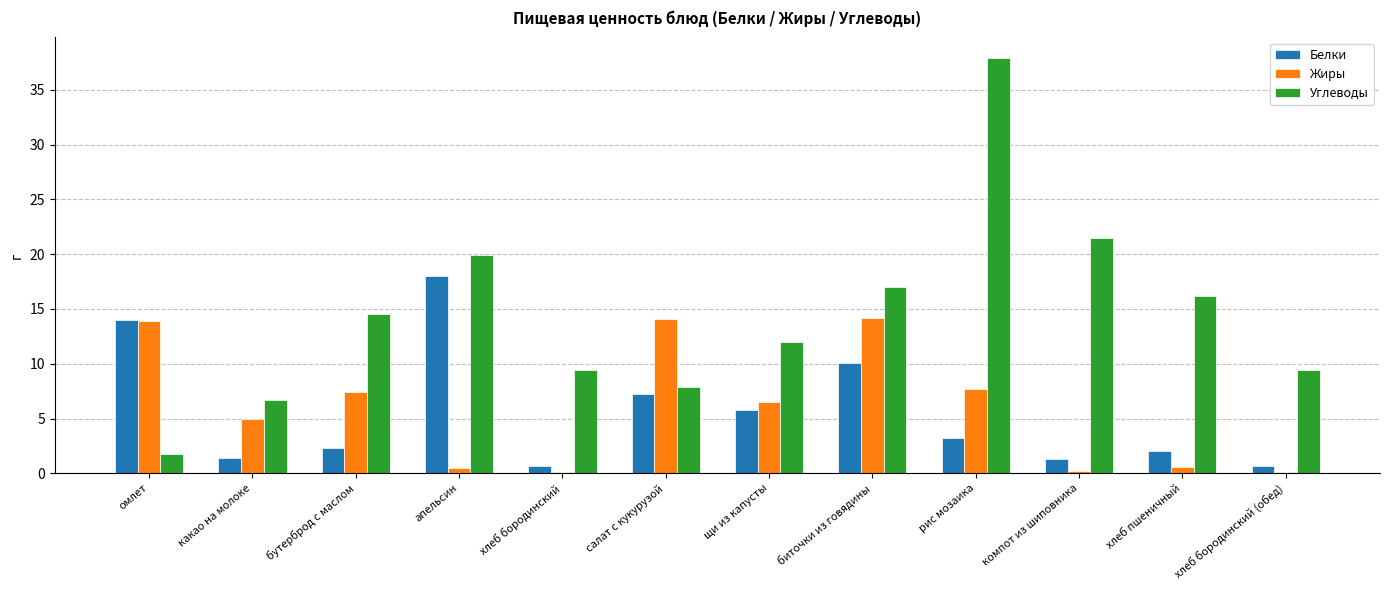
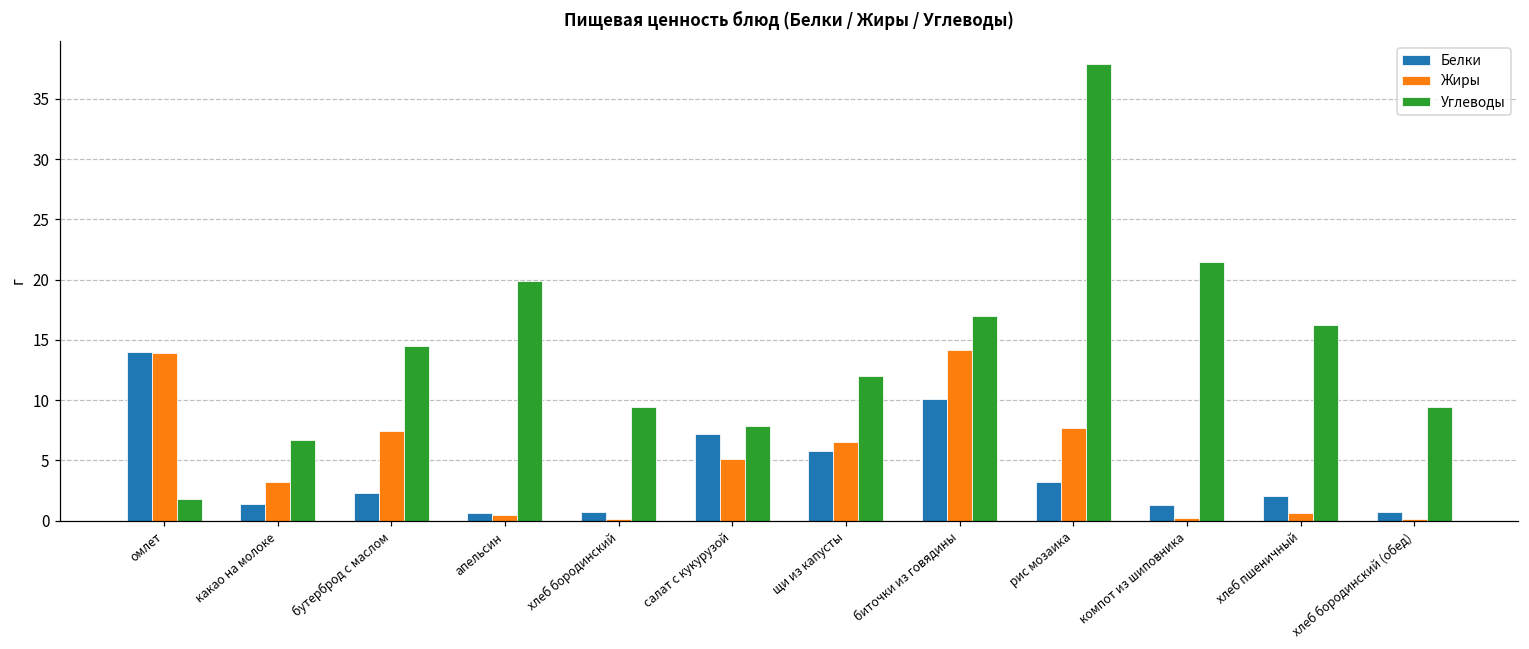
  {
    "Белки": {
      "омлет": 14.0,
      "какао на молоке": 1.4,
      "бутерброд с маслом": 2.3,
-     "апельсин": 18.0,
+     "апельсин": 0.6,
      "хлеб бородинский": 0.7,
      "салат с кукурузой": 7.2,
      "щи из капусты": 5.8,
      "биточки из говядины": 10.1,
      "рис мозаика": 3.2,
      "компот из шиповника": 1.3,
      "хлеб пшеничный": 2.0,
      "хлеб бородинский (обед)": 0.7
    },
    "Жиры": {
      "омлет": 13.9,
-     "какао на молоке": 5.0,
+     "какао на молоке": 3.2,
      "бутерброд с маслом": 7.4,
      "апельсин": 0.5,
-     "салат с кукурузой": 14.1,
+     "салат с кукурузой": 5.1,
      "щи из капусты": 6.5,
      "биточки из говядины": 14.2,
      "рис мозаика": 7.7,
      "хлеб пшеничный": 0.6
    },
    "Углеводы": {
      "омлет": 1.8,
      "какао на молоке": 6.7,
      "бутерброд с маслом": 14.5,
      "апельсин": 19.9,
      "хлеб бородинский": 9.4,
      "салат с кукурузой": 7.9,
      "щи из капусты": 12.0,
      "биточки из говядины": 17.0,
      "рис мозаика": 37.9,
      "компот из шиповника": 21.5,
      "хлеб пшеничный": 16.2,
      "хлеб бородинский (обед)": 9.4
    }
  }
